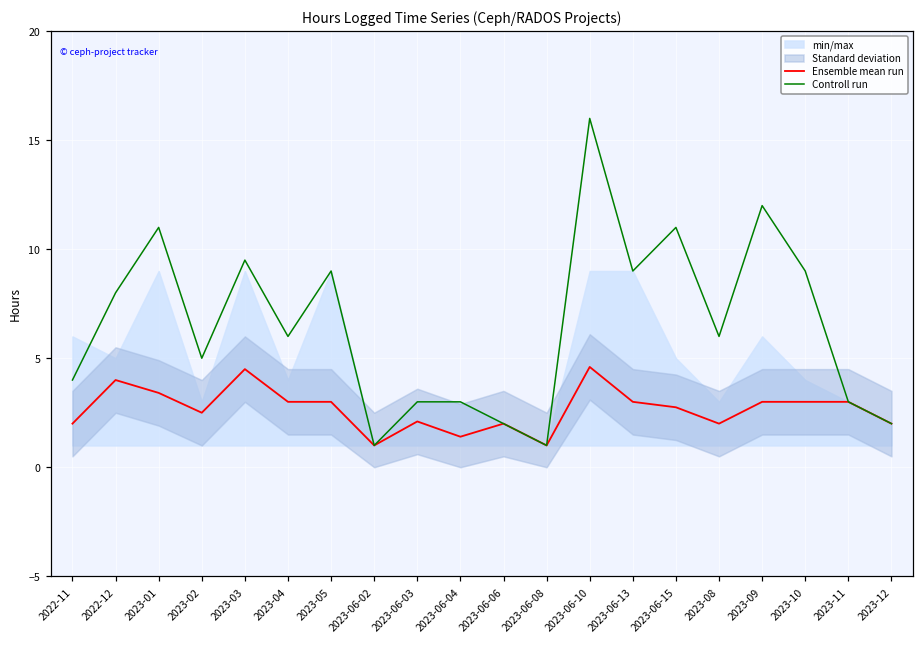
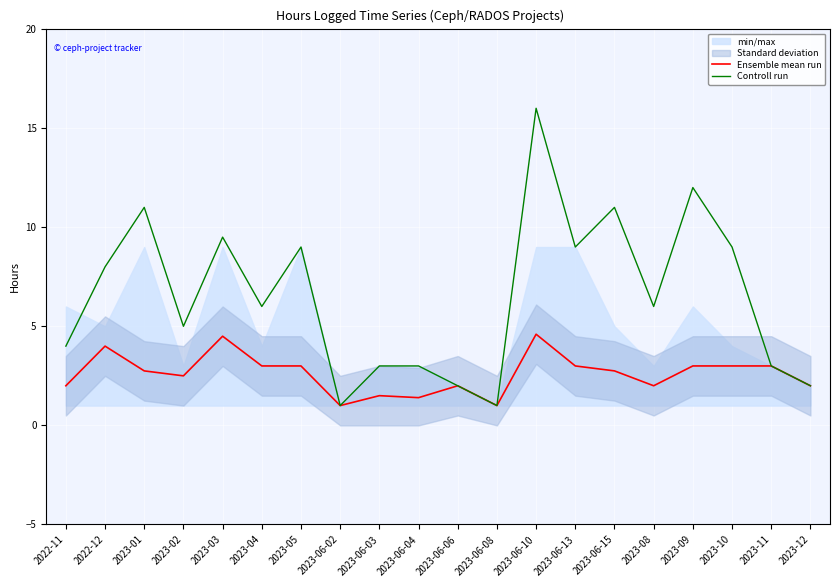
  {
    "Ensemble mean run": {
      "2022-11": 2.0,
      "2022-12": 4.0,
-     "2023-01": 3.4,
+     "2023-01": 2.8,
      "2023-02": 2.5,
      "2023-03": 4.5,
      "2023-04": 3.0,
      "2023-05": 3.0,
-     "2023-06-03": 2.1,
+     "2023-06-03": 1.5,
      "2023-06-04": 1.4,
      "2023-06-10": 4.6,
      "2023-06-13": 3.0,
      "2023-06-15": 2.8,
      "2023-08": 2.0,
      "2023-09": 3.0,
      "2023-10": 3.0
    },
    "Controll run": {
      "2022-11": 4.0,
      "2022-12": 8.0,
      "2023-01": 11.0,
      "2023-02": 5.0,
      "2023-03": 9.5,
      "2023-04": 6.0,
      "2023-06-10": 16.0,
      "2023-06-15": 11.0,
      "2023-08": 6.0,
      "2023-09": 12.0,
      "2023-10": 9.0
    }
  }
